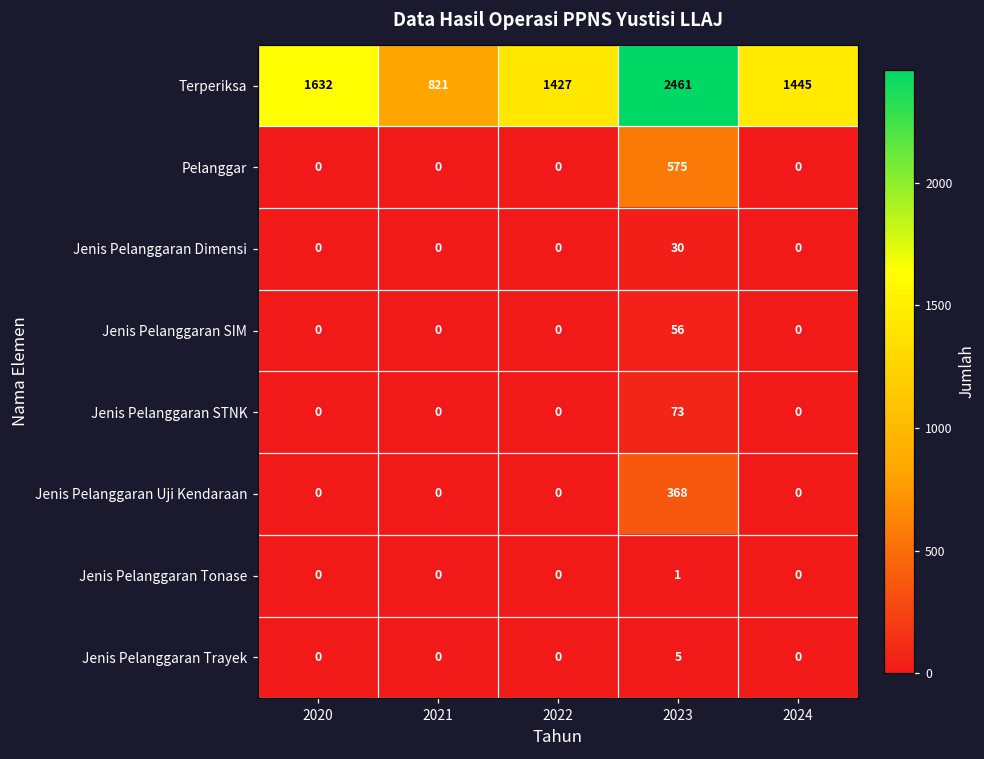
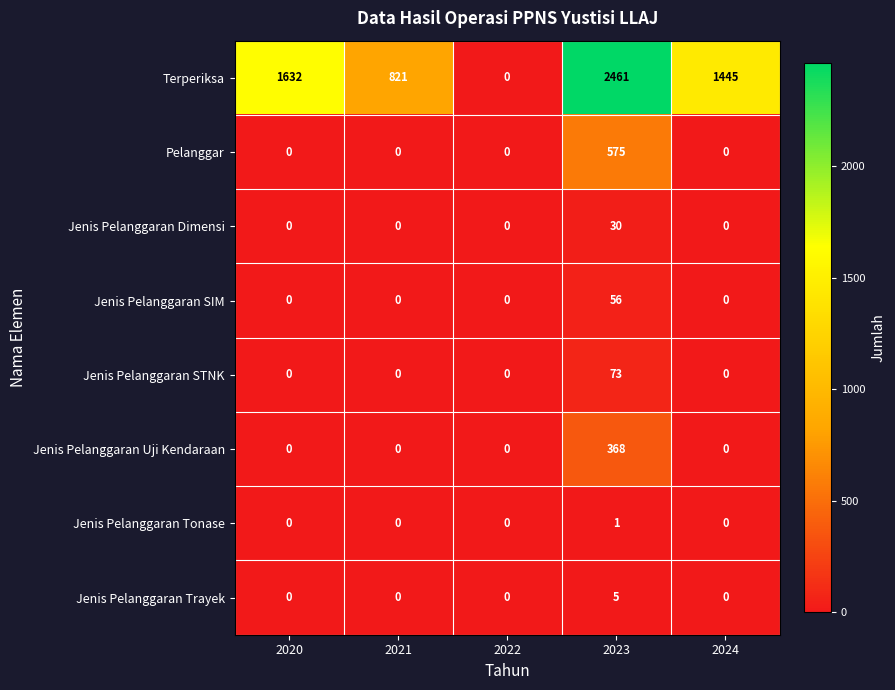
  {
    "Terperiksa": {
      "2020": 1632,
      "2021": 821,
-     "2022": 1427,
+     "2022": 0,
      "2023": 2461,
      "2024": 1445
    },
    "Pelanggar": {
      "2020": 0,
      "2021": 0,
      "2022": 0,
      "2023": 575,
      "2024": 0
    },
    "Jenis Pelanggaran Dimensi": {
      "2020": 0,
      "2021": 0,
      "2022": 0,
      "2023": 30,
      "2024": 0
    },
    "Jenis Pelanggaran SIM": {
      "2020": 0,
      "2021": 0,
      "2022": 0,
      "2023": 56,
      "2024": 0
    },
    "Jenis Pelanggaran STNK": {
      "2020": 0,
      "2021": 0,
      "2022": 0,
      "2023": 73,
      "2024": 0
    },
    "Jenis Pelanggaran Uji Kendaraan": {
      "2020": 0,
      "2021": 0,
      "2022": 0,
      "2023": 368,
      "2024": 0
    },
    "Jenis Pelanggaran Tonase": {
      "2020": 0,
      "2021": 0,
      "2022": 0,
      "2023": 1,
      "2024": 0
    },
    "Jenis Pelanggaran Trayek": {
      "2020": 0,
      "2021": 0,
      "2022": 0,
      "2023": 5,
      "2024": 0
    }
  }
